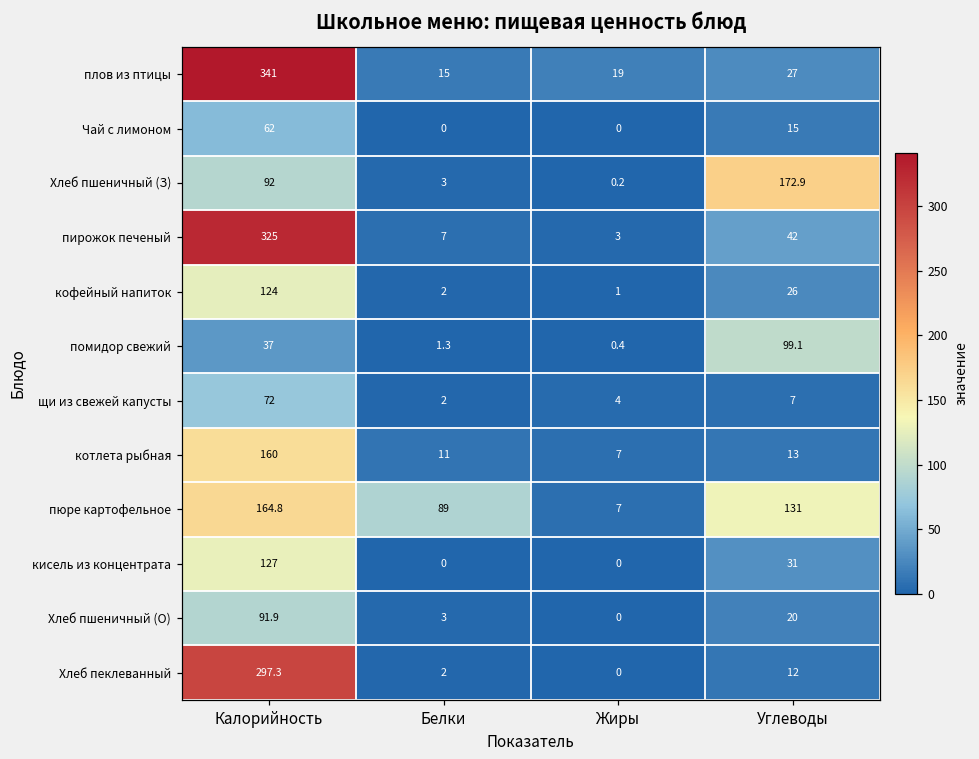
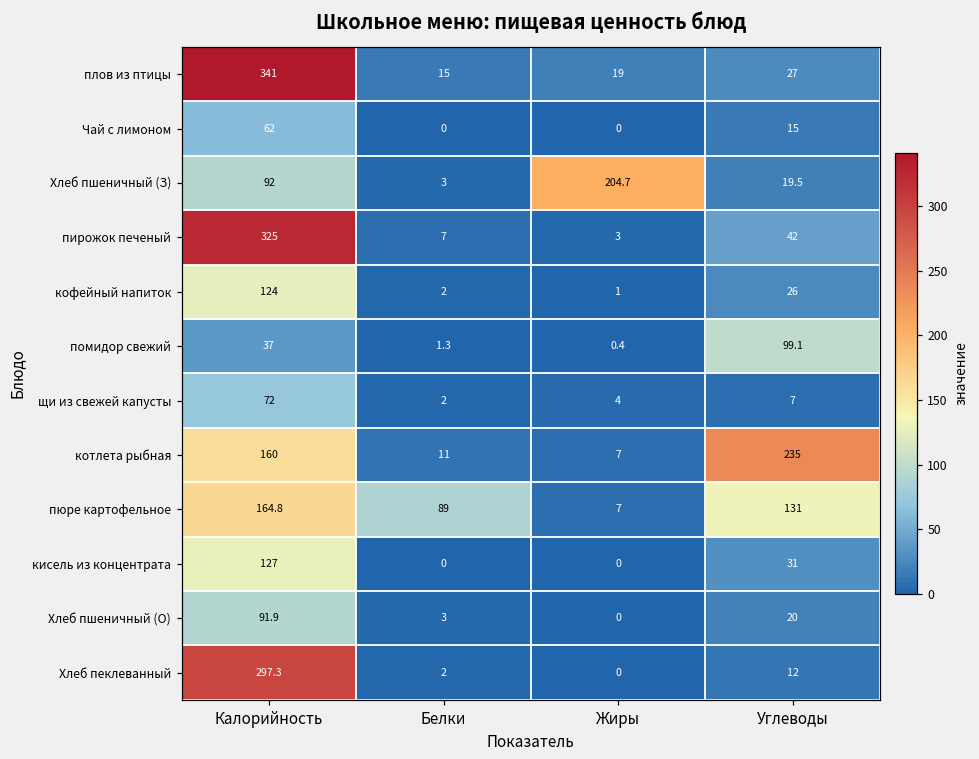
  {
    "плов из птицы": {
      "Калорийность": 341,
      "Белки": 15,
      "Жиры": 19,
      "Углеводы": 27
    },
    "Чай с лимоном": {
      "Калорийность": 62,
      "Белки": 0,
      "Жиры": 0,
      "Углеводы": 15
    },
    "Хлеб пшеничный (З)": {
      "Калорийность": 92,
      "Белки": 3,
-     "Жиры": 0.2,
-     "Углеводы": 172.9
+     "Жиры": 204.7,
+     "Углеводы": 19.5
    },
    "пирожок печеный": {
      "Калорийность": 325,
      "Белки": 7,
      "Жиры": 3,
      "Углеводы": 42
    },
    "кофейный напиток": {
      "Калорийность": 124,
      "Белки": 2,
      "Жиры": 1,
      "Углеводы": 26
    },
    "помидор свежий": {
      "Калорийность": 37,
      "Белки": 1.3,
      "Жиры": 0.4,
      "Углеводы": 99.1
    },
    "щи из свежей капусты": {
      "Калорийность": 72,
      "Белки": 2,
      "Жиры": 4,
      "Углеводы": 7
    },
    "котлета рыбная": {
      "Калорийность": 160,
      "Белки": 11,
      "Жиры": 7,
-     "Углеводы": 13
+     "Углеводы": 235
    },
    "пюре картофельное": {
      "Калорийность": 164.8,
      "Белки": 89,
      "Жиры": 7,
      "Углеводы": 131
    },
    "кисель из концентрата": {
      "Калорийность": 127,
      "Белки": 0,
      "Жиры": 0,
      "Углеводы": 31
    },
    "Хлеб пшеничный (О)": {
      "Калорийность": 91.9,
      "Белки": 3,
      "Жиры": 0,
      "Углеводы": 20
    },
    "Хлеб пеклеванный": {
      "Калорийность": 297.3,
      "Белки": 2,
      "Жиры": 0,
      "Углеводы": 12
    }
  }
